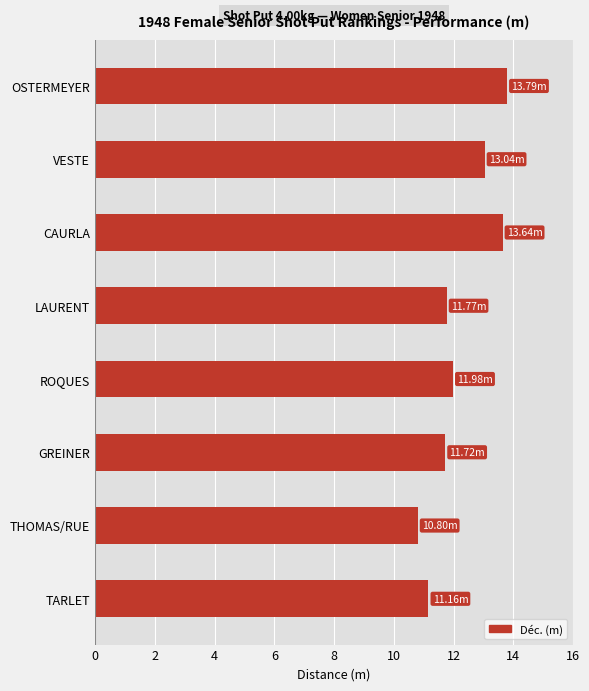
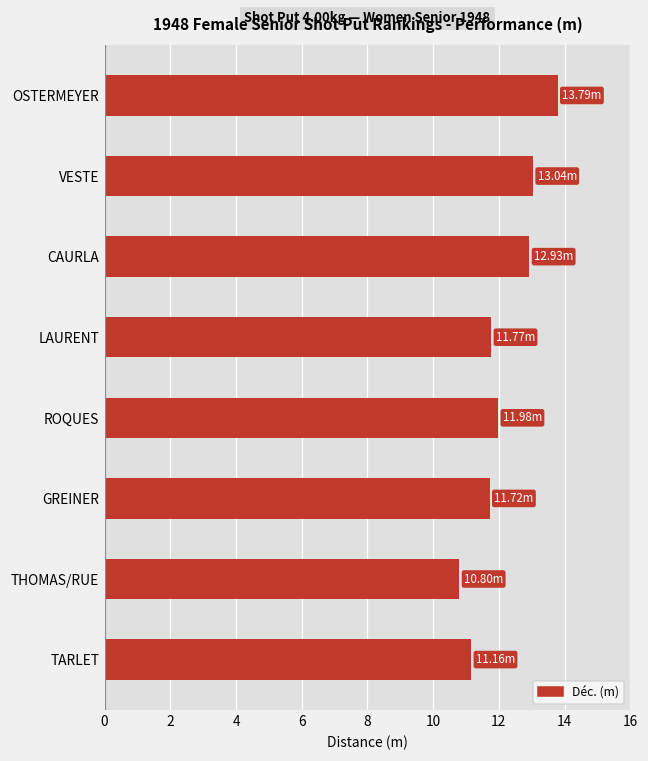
  {
-   "CAURLA": "13.64m"
+   "CAURLA": "12.93m"
  }
